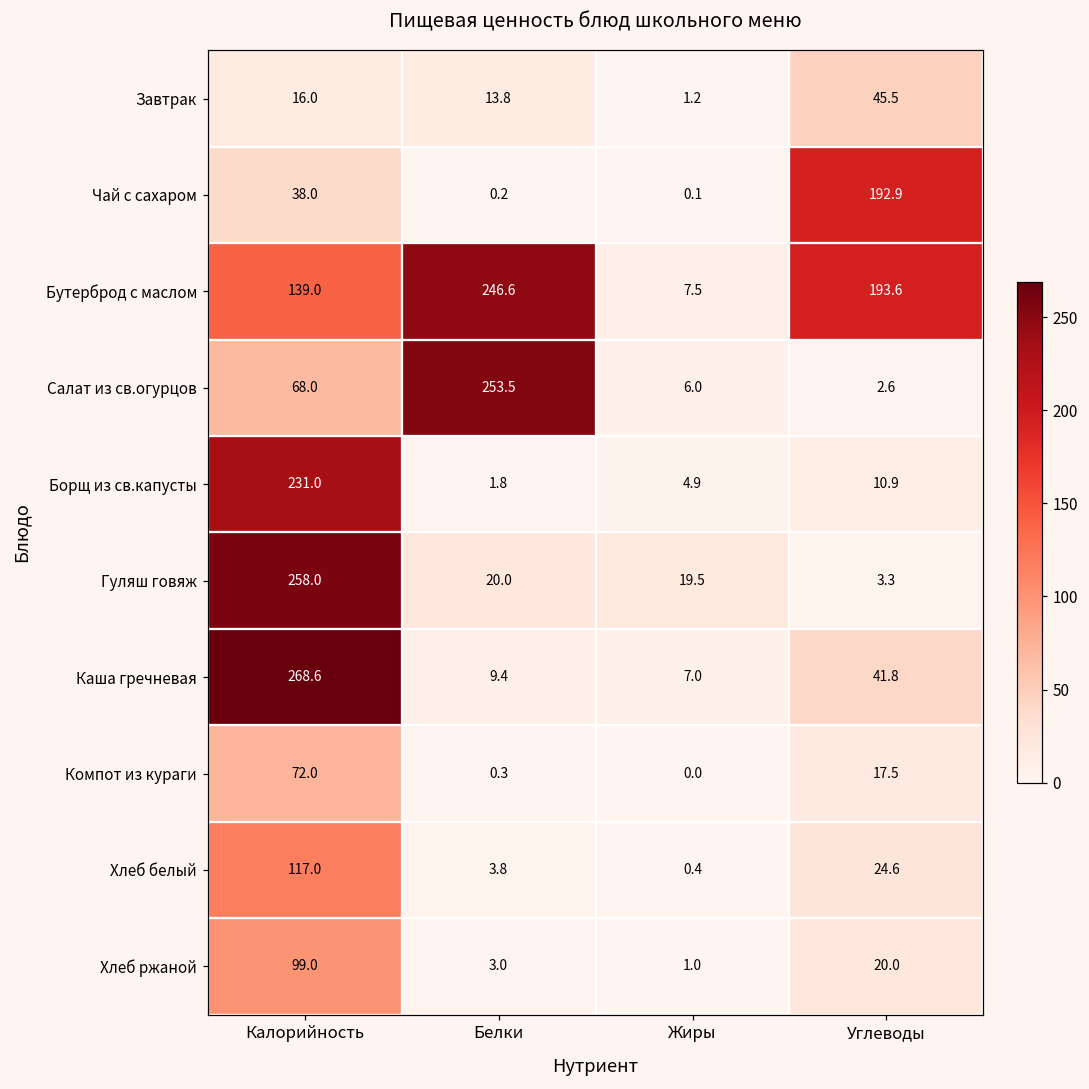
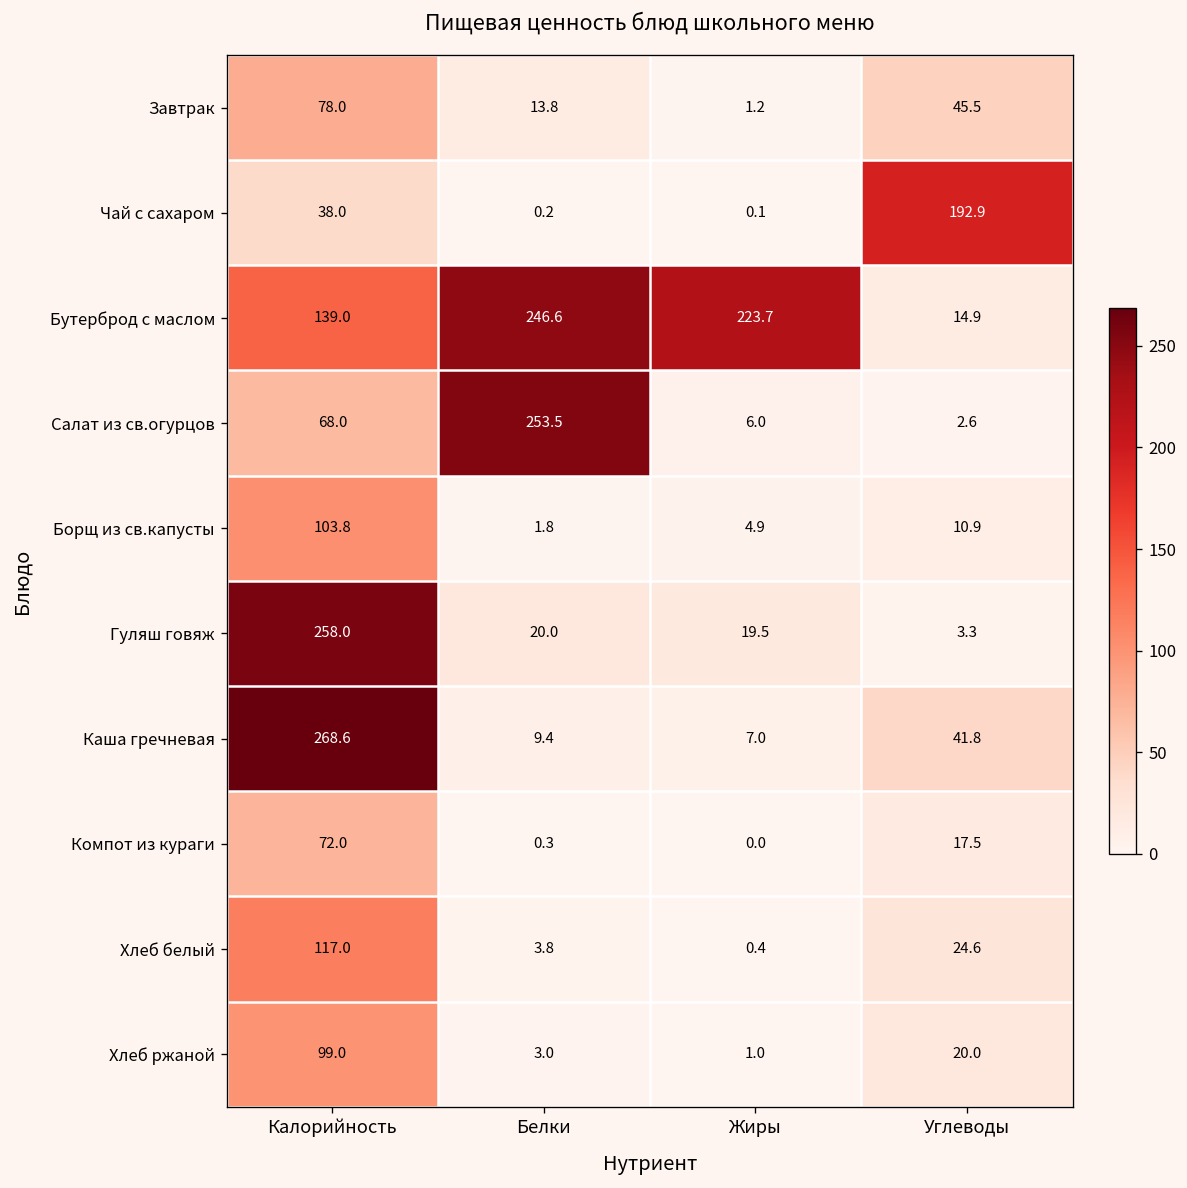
  {
    "Завтрак": {
-     "Калорийность": 16.0,
+     "Калорийность": 78.0,
      "Белки": 13.8,
      "Жиры": 1.2,
      "Углеводы": 45.5
    },
    "Чай с сахаром": {
      "Калорийность": 38.0,
      "Белки": 0.2,
      "Жиры": 0.1,
      "Углеводы": 192.9
    },
    "Бутерброд с маслом": {
      "Калорийность": 139.0,
      "Белки": 246.6,
-     "Жиры": 7.5,
-     "Углеводы": 193.6
+     "Жиры": 223.7,
+     "Углеводы": 14.9
    },
    "Салат из св.огурцов": {
      "Калорийность": 68.0,
      "Белки": 253.5,
      "Жиры": 6.0,
      "Углеводы": 2.6
    },
    "Борщ из св.капусты": {
-     "Калорийность": 231.0,
+     "Калорийность": 103.8,
      "Белки": 1.8,
      "Жиры": 4.9,
      "Углеводы": 10.9
    },
    "Гуляш говяж": {
      "Калорийность": 258.0,
      "Белки": 20.0,
      "Жиры": 19.5,
      "Углеводы": 3.3
    },
    "Каша гречневая": {
      "Калорийность": 268.6,
      "Белки": 9.4,
      "Жиры": 7.0,
      "Углеводы": 41.8
    },
    "Компот из кураги": {
      "Калорийность": 72.0,
      "Белки": 0.3,
      "Жиры": 0.0,
      "Углеводы": 17.5
    },
    "Хлеб белый": {
      "Калорийность": 117.0,
      "Белки": 3.8,
      "Жиры": 0.4,
      "Углеводы": 24.6
    },
    "Хлеб ржаной": {
      "Калорийность": 99.0,
      "Белки": 3.0,
      "Жиры": 1.0,
      "Углеводы": 20.0
    }
  }
